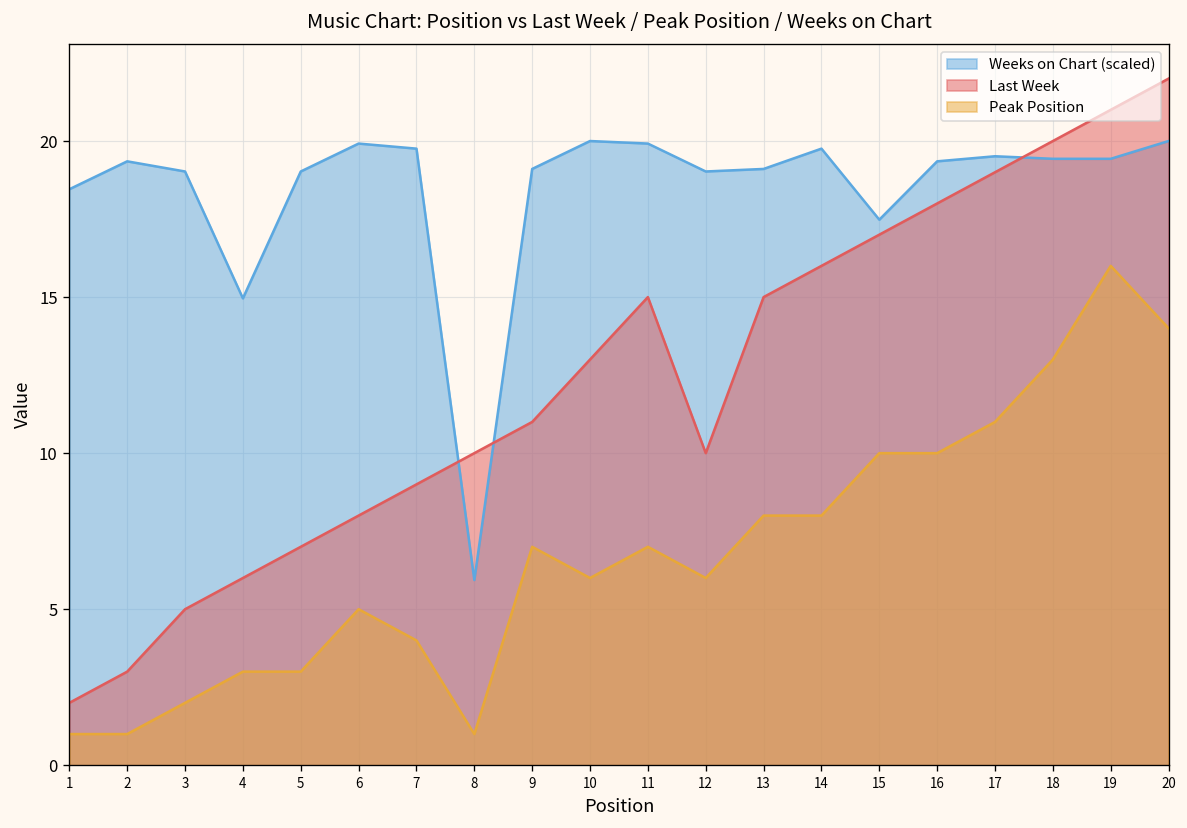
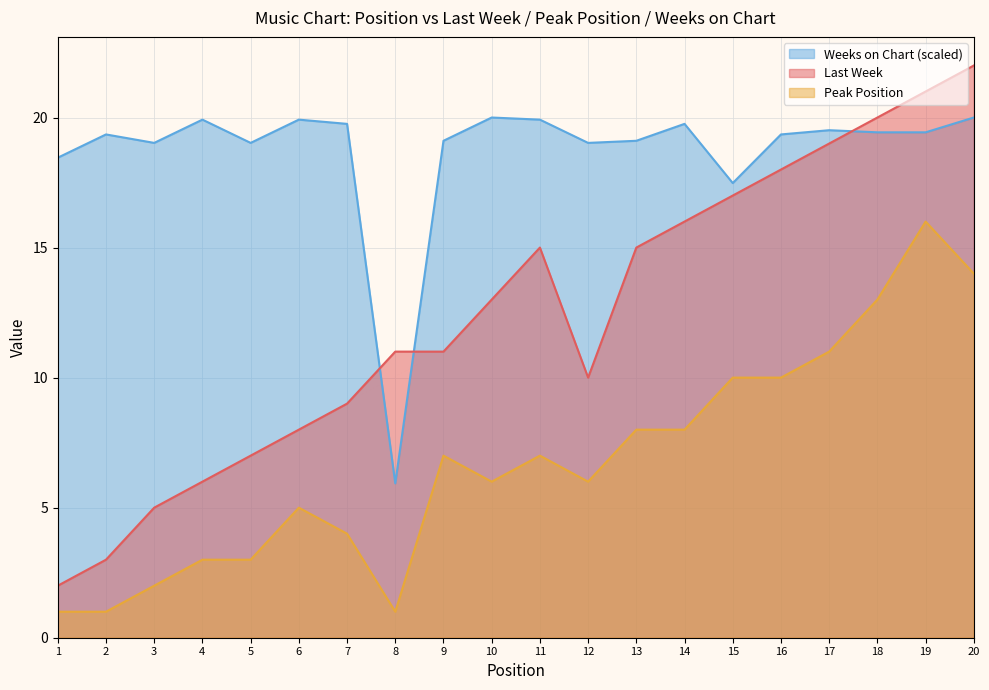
  {
    "Weeks on Chart (scaled)": {
      "1": 18.5,
      "2": 19.3,
      "3": 19.0,
-     "4": 15.0,
+     "4": 19.9,
      "5": 19.0,
      "6": 19.9,
      "7": 19.8,
      "8": 5.9,
      "9": 19.1,
      "10": 20.0,
      "11": 19.9,
      "12": 19.0,
      "13": 19.1,
      "14": 19.8,
      "15": 17.5,
      "16": 19.3,
      "17": 19.5,
      "18": 19.4,
      "19": 19.4,
      "20": 20.0
    },
    "Last Week": {
      "1": 2,
      "2": 3,
      "3": 5,
      "4": 6,
      "5": 7,
      "6": 8,
      "7": 9,
-     "8": 10,
+     "8": 11,
      "9": 11,
      "10": 13,
      "11": 15,
      "12": 10,
      "13": 15,
      "14": 16,
      "15": 17,
      "16": 18,
      "17": 19,
      "18": 20,
      "20": 22
    },
    "Peak Position": {
      "1": 1.0,
      "2": 1.0,
      "3": 2.0,
      "4": 3.0,
      "5": 3.0,
      "6": 5.0,
      "7": 4.0,
      "8": 1.0,
      "9": 7.0,
      "10": 6.0,
      "11": 7.0,
      "12": 6.0,
      "13": 8.0,
      "14": 8.0,
      "15": 10.0,
      "16": 10.0,
      "17": 11.0,
      "18": 13.0,
      "19": 16.0,
      "20": 14.0
    }
  }
